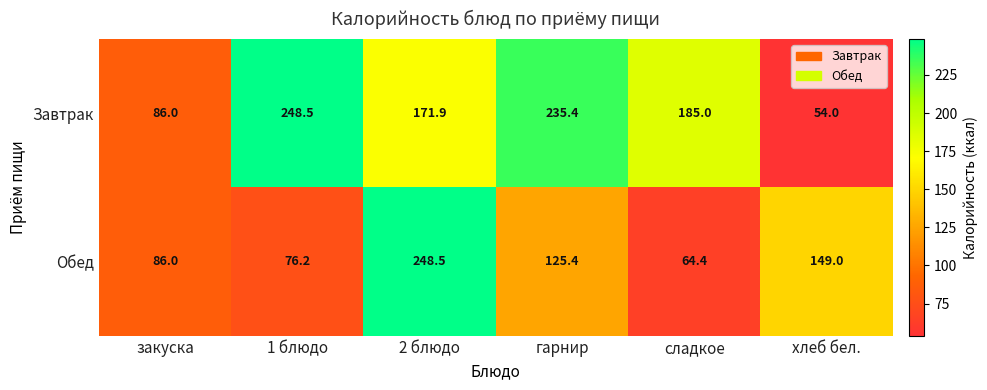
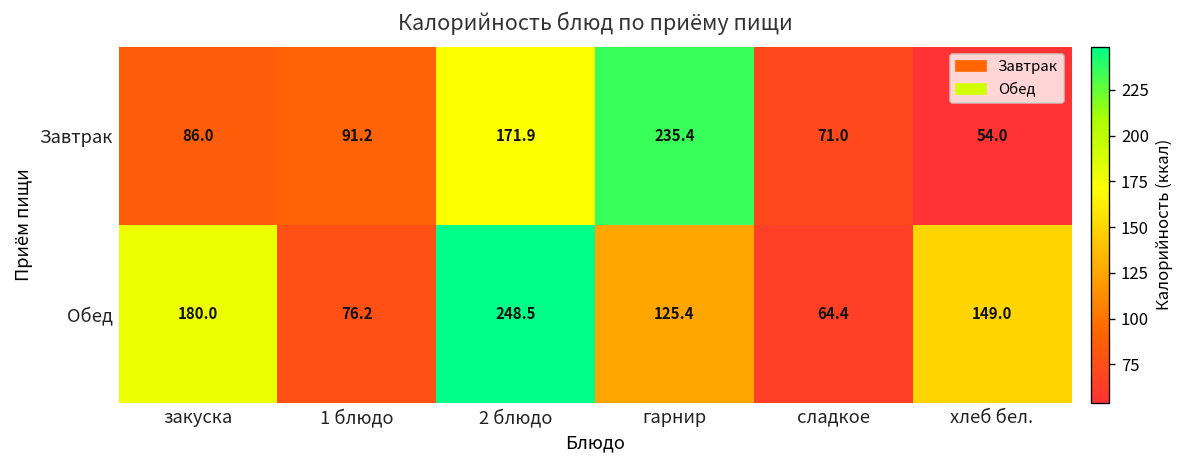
  {
    "Завтрак": {
      "закуска": 86.0,
-     "1 блюдо": 248.5,
+     "1 блюдо": 91.2,
      "2 блюдо": 171.9,
      "гарнир": 235.4,
-     "сладкое": 185.0,
+     "сладкое": 71.0,
      "хлеб бел.": 54.0
    },
    "Обед": {
-     "закуска": 86.0,
+     "закуска": 180.0,
      "1 блюдо": 76.2,
      "2 блюдо": 248.5,
      "гарнир": 125.4,
      "сладкое": 64.4,
      "хлеб бел.": 149.0
    }
  }
